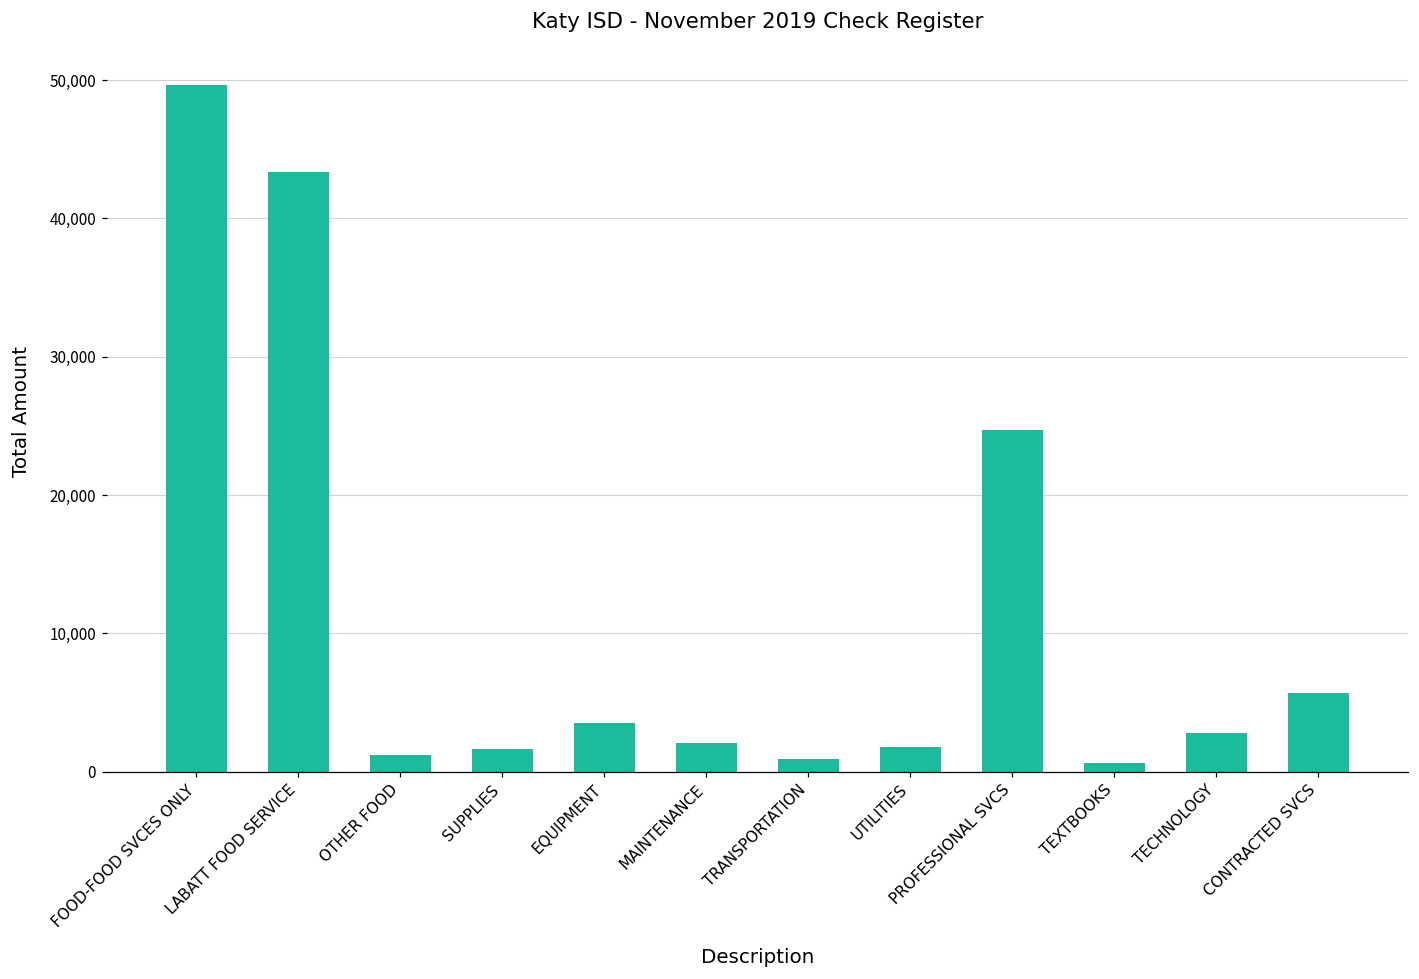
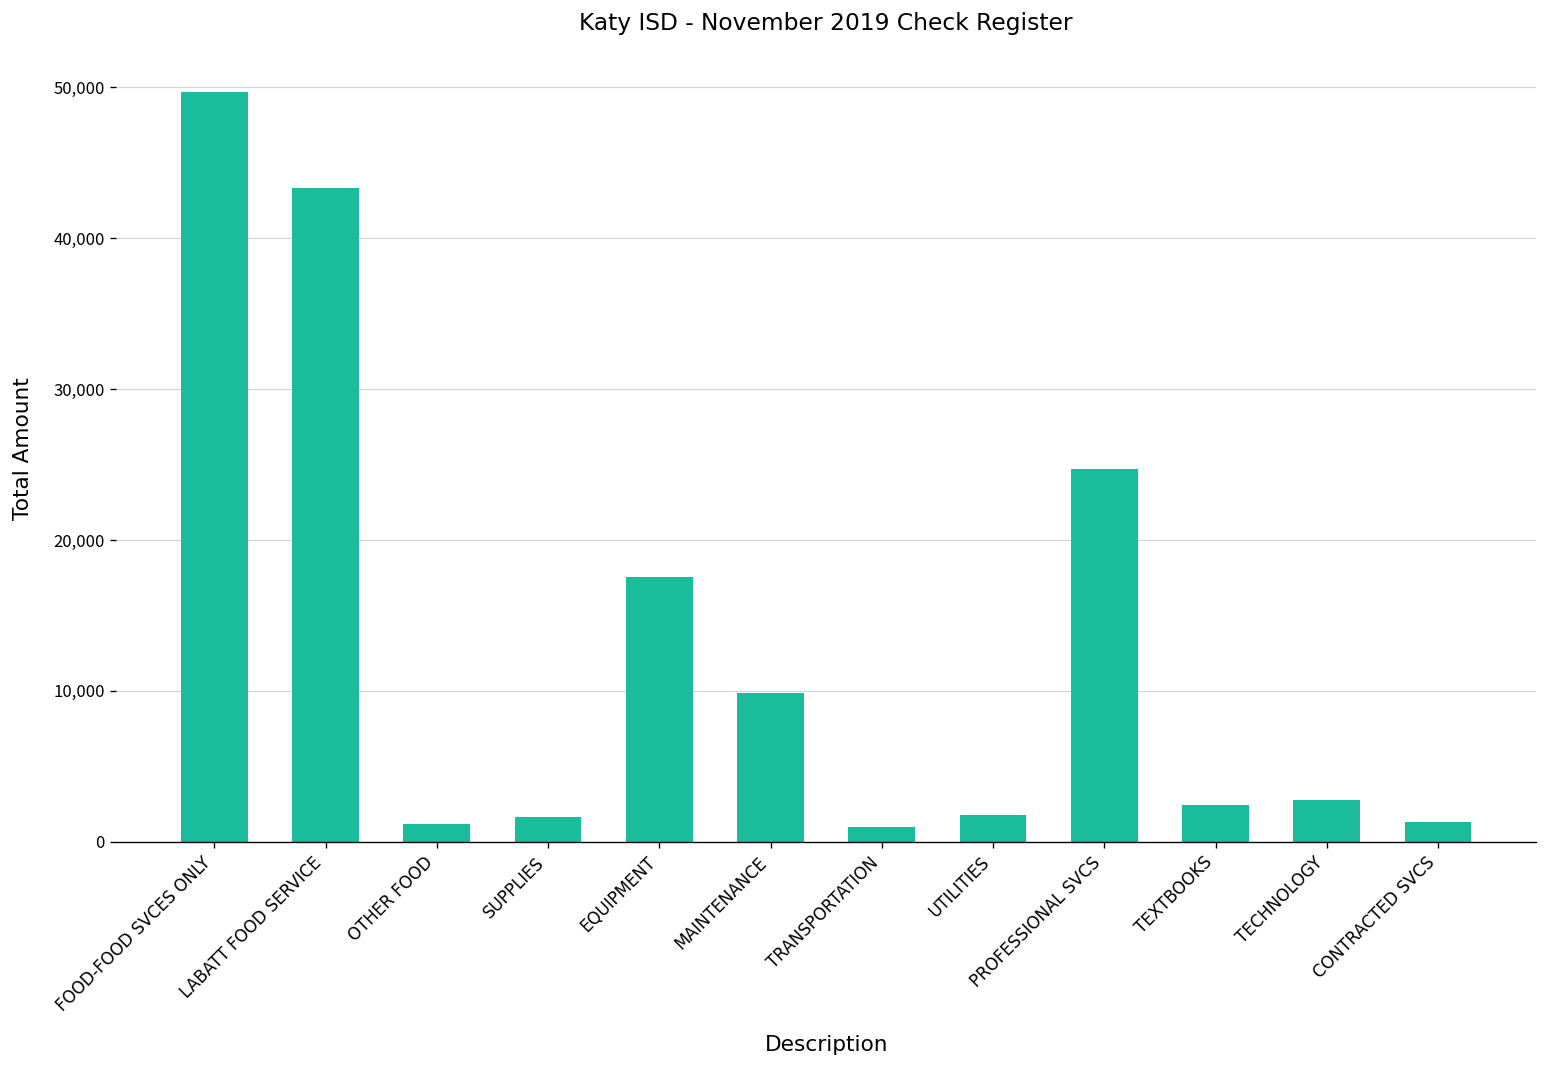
  {
    "FOOD-FOOD SVCES ONLY": "49,700",
    "LABATT FOOD SERVICE": "43,300",
    "OTHER FOOD": "1,200",
    "SUPPLIES": "1,600",
-   "EQUIPMENT": "3,500",
-   "MAINTENANCE": "2,100",
+   "EQUIPMENT": "17,600",
+   "MAINTENANCE": "9,800",
    "TRANSPORTATION": "1,000",
    "UTILITIES": "1,800",
    "PROFESSIONAL SVCS": "24,700",
-   "TEXTBOOKS": "600",
+   "TEXTBOOKS": "2,400",
    "TECHNOLOGY": "2,800",
-   "CONTRACTED SVCS": "5,700"
+   "CONTRACTED SVCS": "1,300"
  }
